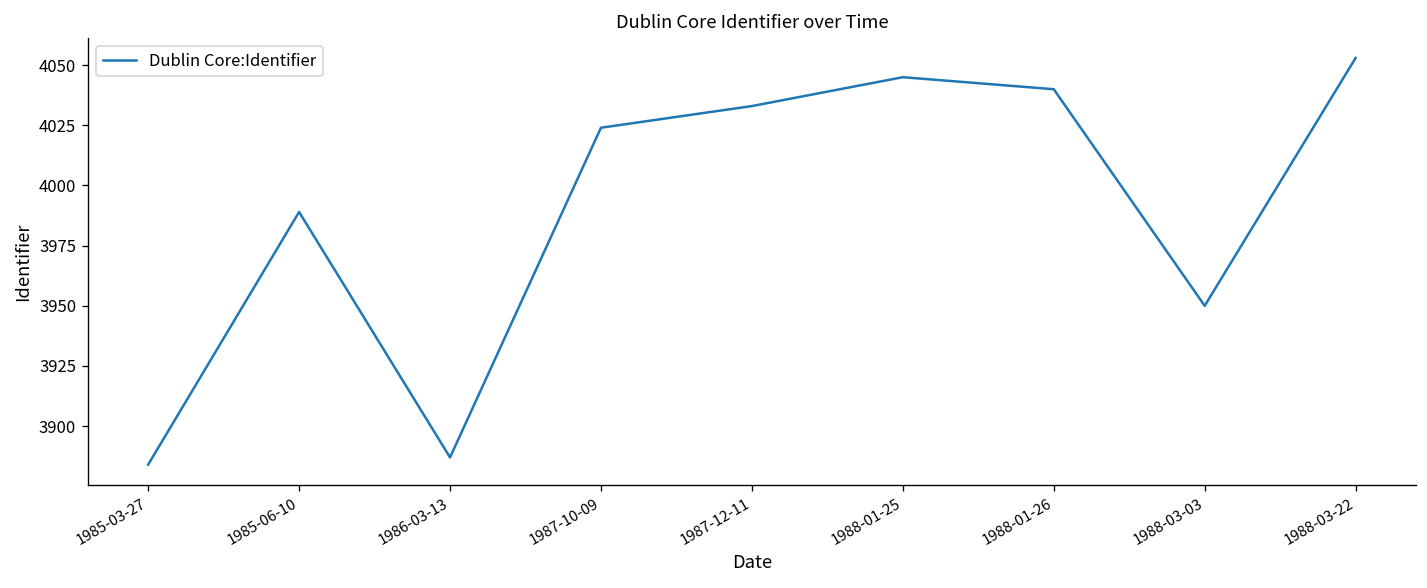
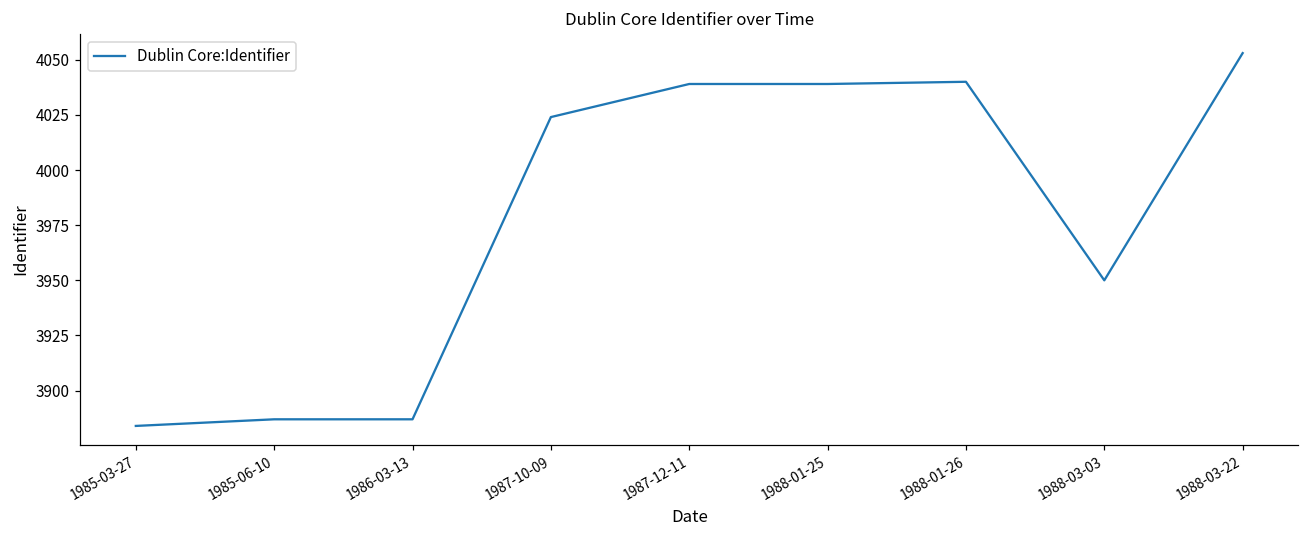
  {
    "1985-03-27": 3884,
-   "1985-06-10": 3989,
+   "1985-06-10": 3887,
    "1986-03-13": 3887,
    "1987-10-09": 4024,
-   "1987-12-11": 4033,
-   "1988-01-25": 4045,
+   "1987-12-11": 4039,
+   "1988-01-25": 4039,
    "1988-01-26": 4040,
    "1988-03-03": 3950,
    "1988-03-22": 4053
  }
